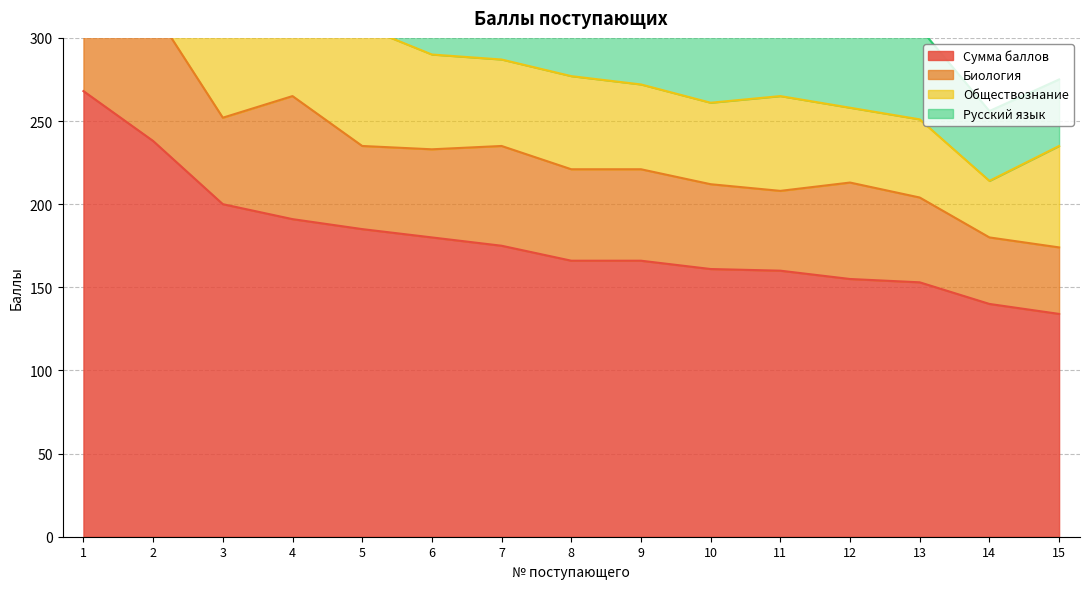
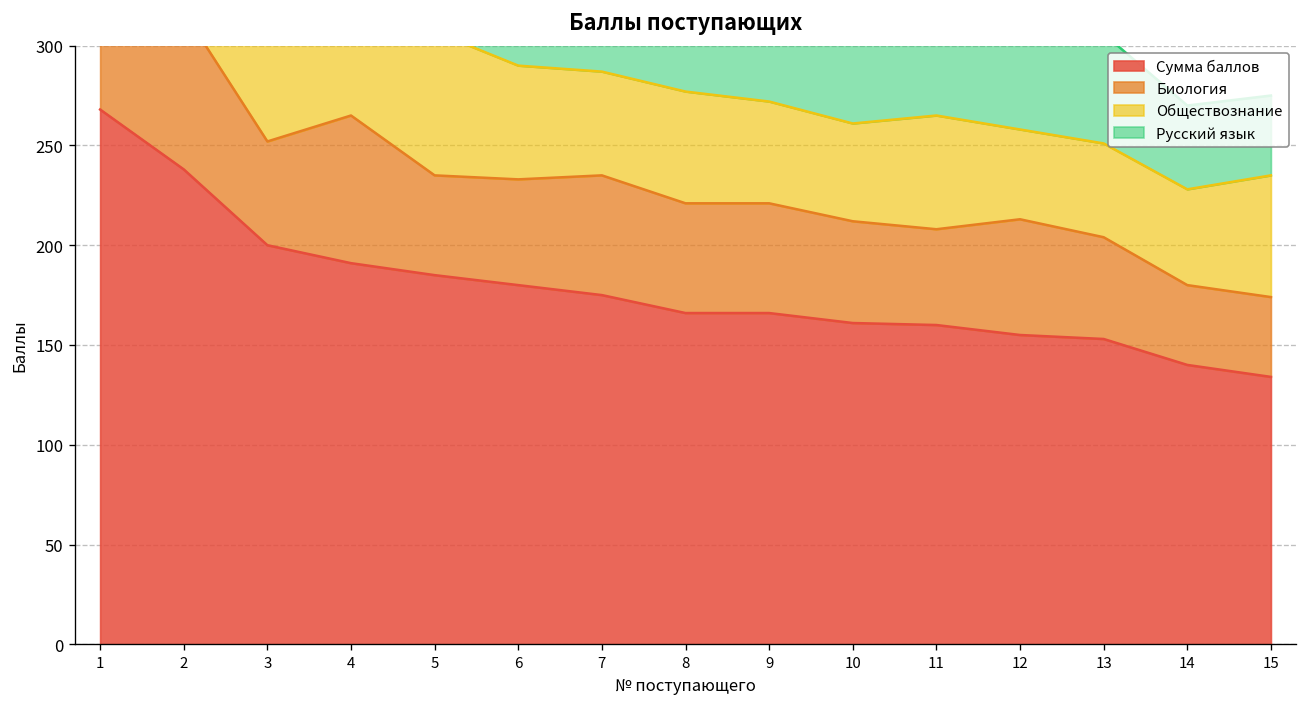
  {
    "Обществознание": {
      "6": 57,
      "7": 52,
      "8": 56,
      "9": 51,
      "10": 49,
      "11": 57,
      "12": 45,
      "13": 47,
-     "14": 34,
+     "14": 48,
      "15": 61
    }
  }
